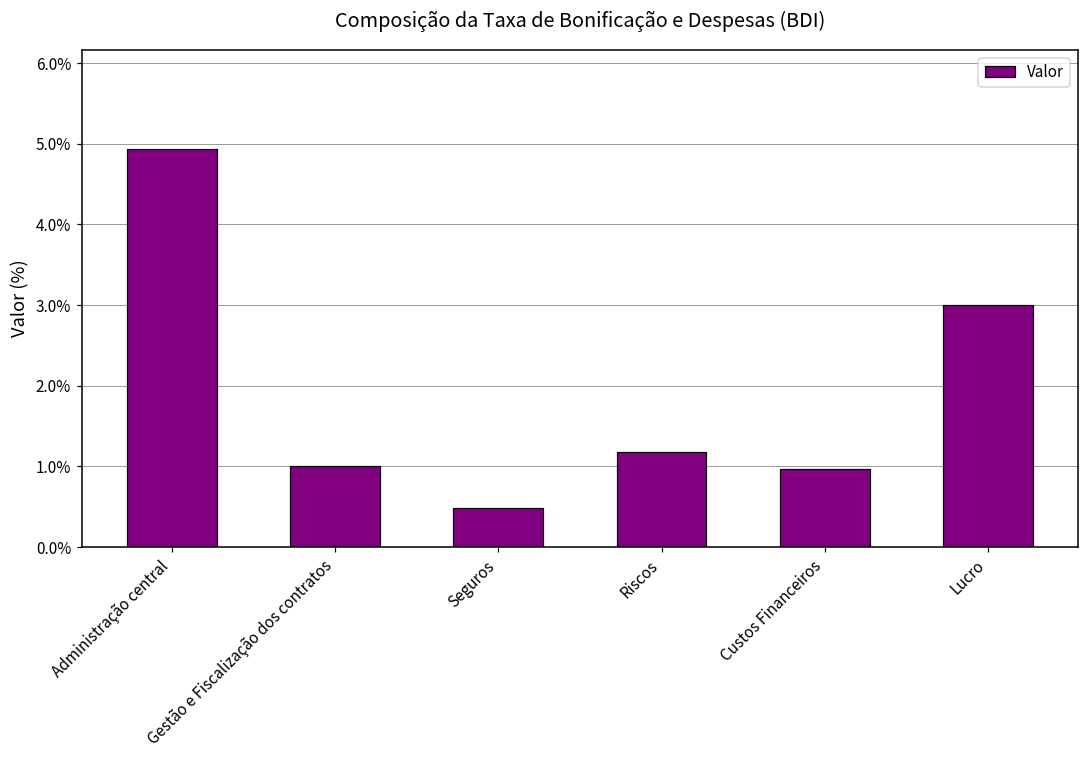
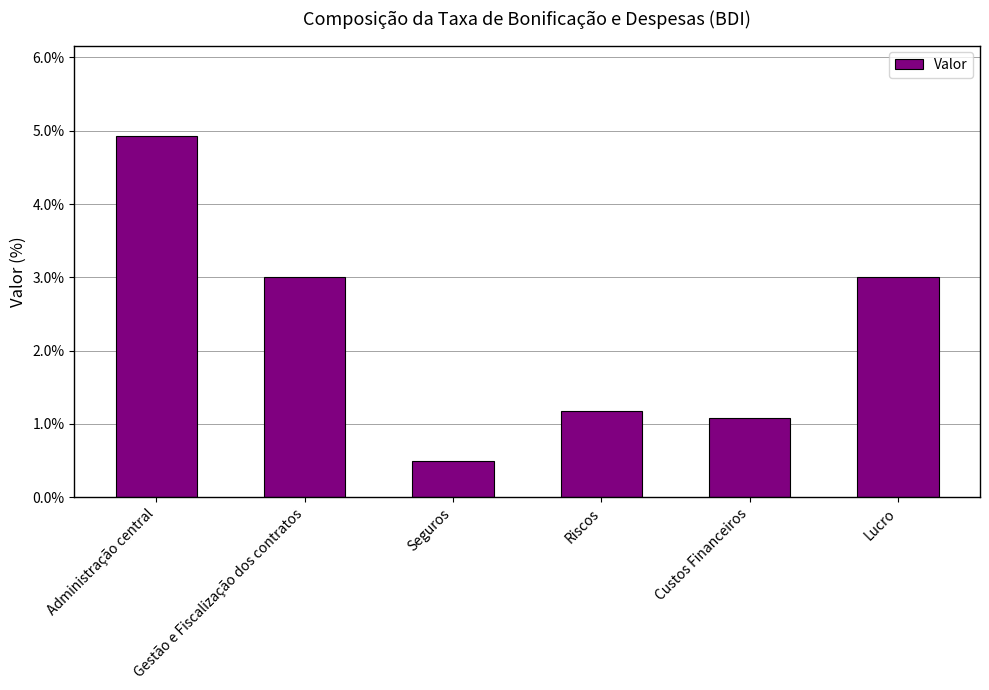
  {
    "Administração central": "4.9%",
-   "Gestão e Fiscalização dos contratos": "1.0%",
+   "Gestão e Fiscalização dos contratos": "3.0%",
    "Seguros": "0.5%",
    "Riscos": "1.2%",
-   "Custos Financeiros": "1.0%",
+   "Custos Financeiros": "1.1%",
    "Lucro": "3.0%"
  }
